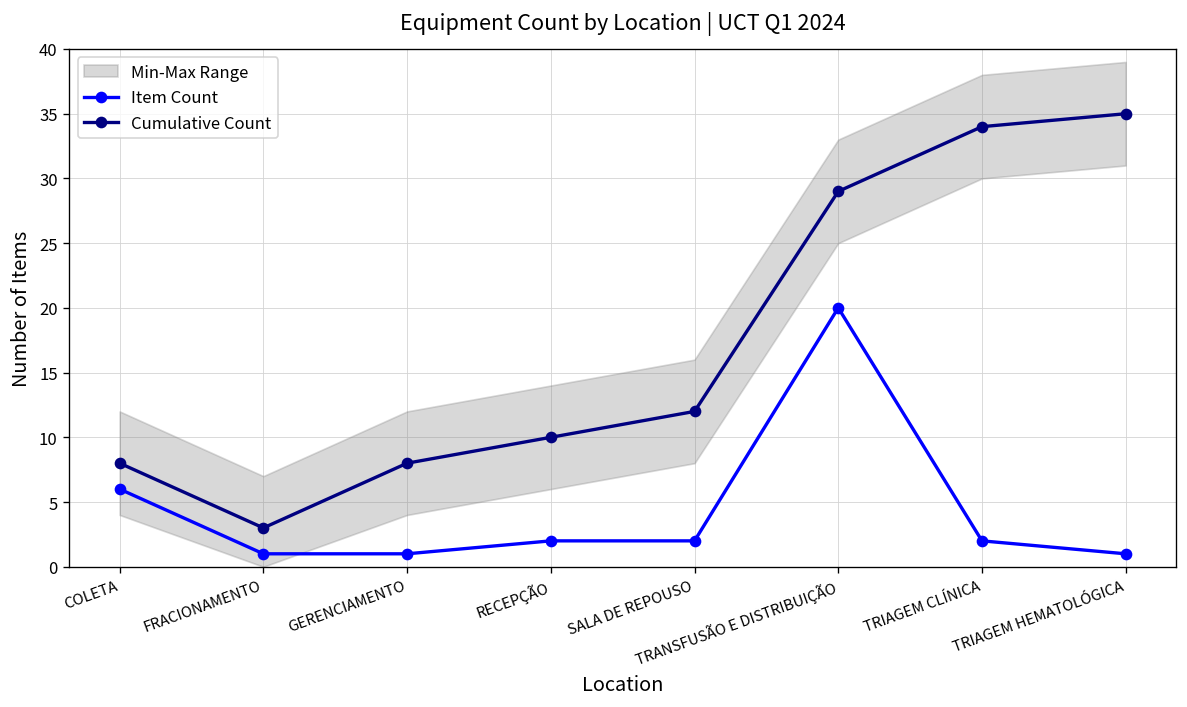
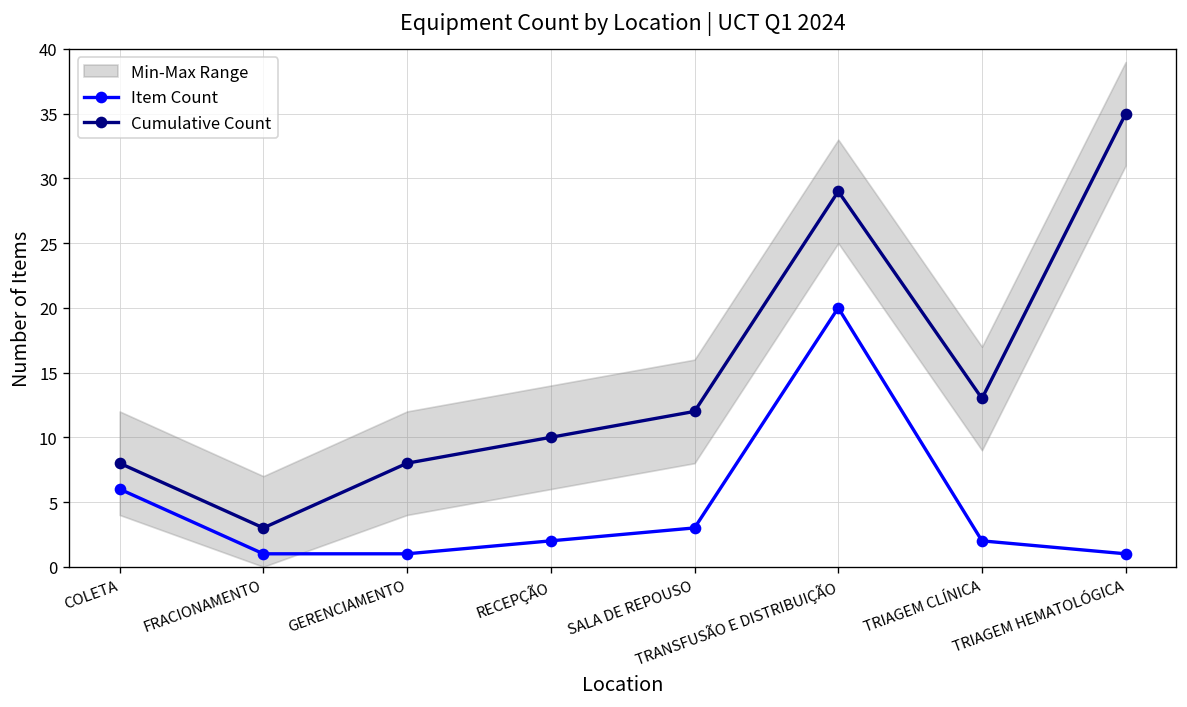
  {
    "Item Count": {
      "COLETA": 6,
      "FRACIONAMENTO": 1,
      "GERENCIAMENTO": 1,
      "RECEPÇÃO": 2,
-     "SALA DE REPOUSO": 2,
+     "SALA DE REPOUSO": 3,
      "TRANSFUSÃO E DISTRIBUIÇÃO": 20,
      "TRIAGEM CLÍNICA": 2,
      "TRIAGEM HEMATOLÓGICA": 1
    },
    "Min-Max Range": {
      "FRACIONAMENTO": 7
    },
    "Cumulative Count": {
      "COLETA": 8,
      "FRACIONAMENTO": 3,
      "GERENCIAMENTO": 8,
      "RECEPÇÃO": 10,
      "SALA DE REPOUSO": 12,
      "TRANSFUSÃO E DISTRIBUIÇÃO": 29,
-     "TRIAGEM CLÍNICA": 34,
+     "TRIAGEM CLÍNICA": 13,
      "TRIAGEM HEMATOLÓGICA": 35
    }
  }
